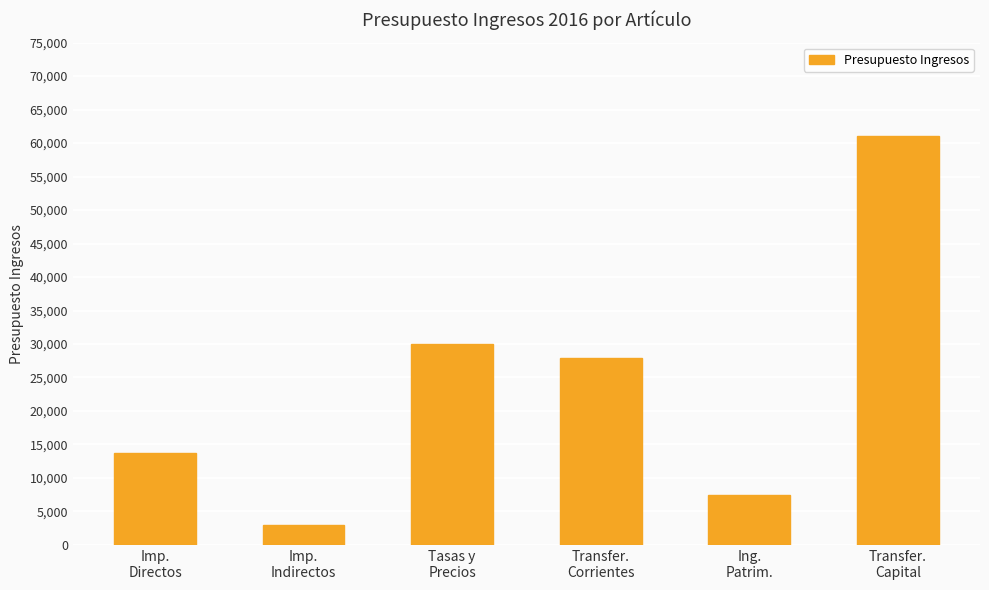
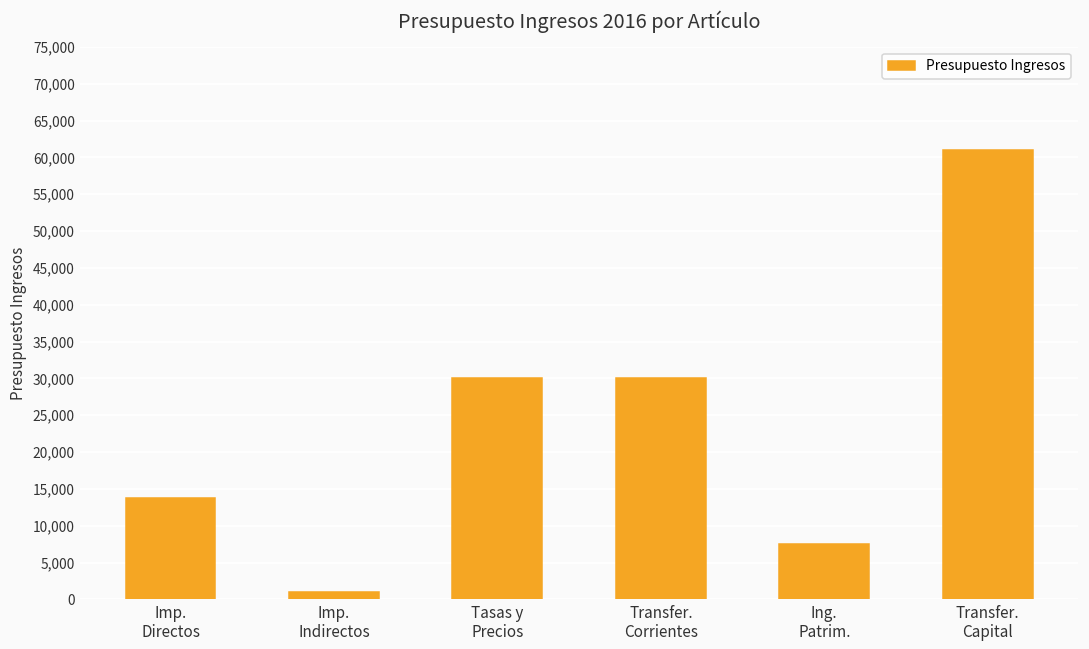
  {
    "Imp. Directos": "14,000",
-   "Imp. Indirectos": "3,000",
+   "Imp. Indirectos": "1,000",
    "Tasas y Precios": "30,000",
-   "Transfer. Corrientes": "28,000",
+   "Transfer. Corrientes": "30,000",
    "Ing. Patrim.": "7,000",
    "Transfer. Capital": "61,000"
  }
